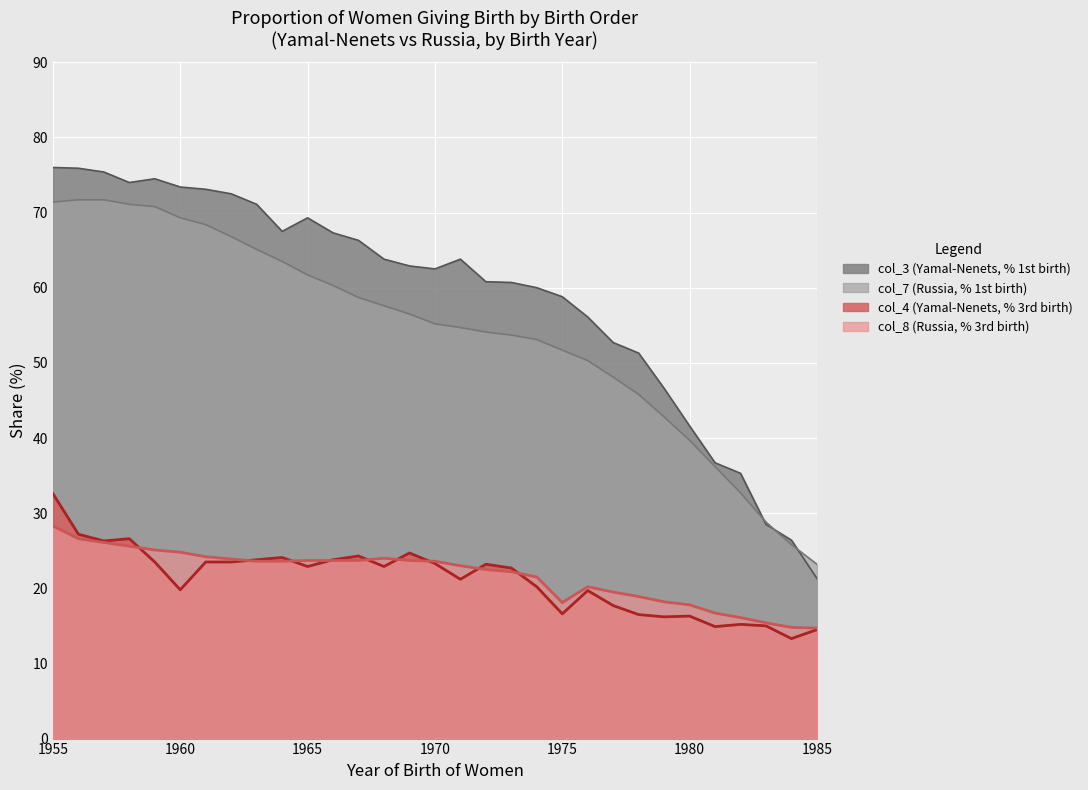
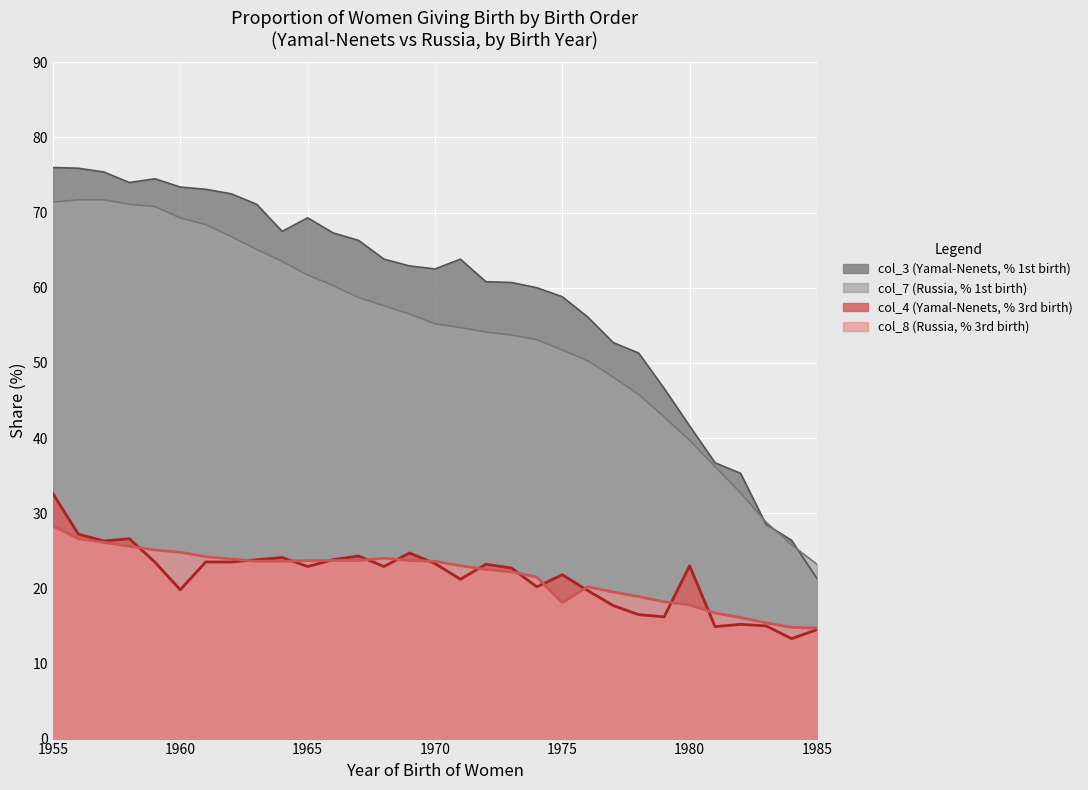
  {
    "col_4 (Yamal-Nenets, % 3rd birth)": {
      "1955": 33,
      "1960": 20,
      "1965": 23,
-     "1975": 17,
-     "1980": 16
+     "1975": 22,
+     "1980": 23
    },
    "col_8 (Russia, % 3rd birth)": {
      "1955": 28,
      "1960": 25,
      "1965": 24,
      "1975": 18,
      "1980": 18
    }
  }
